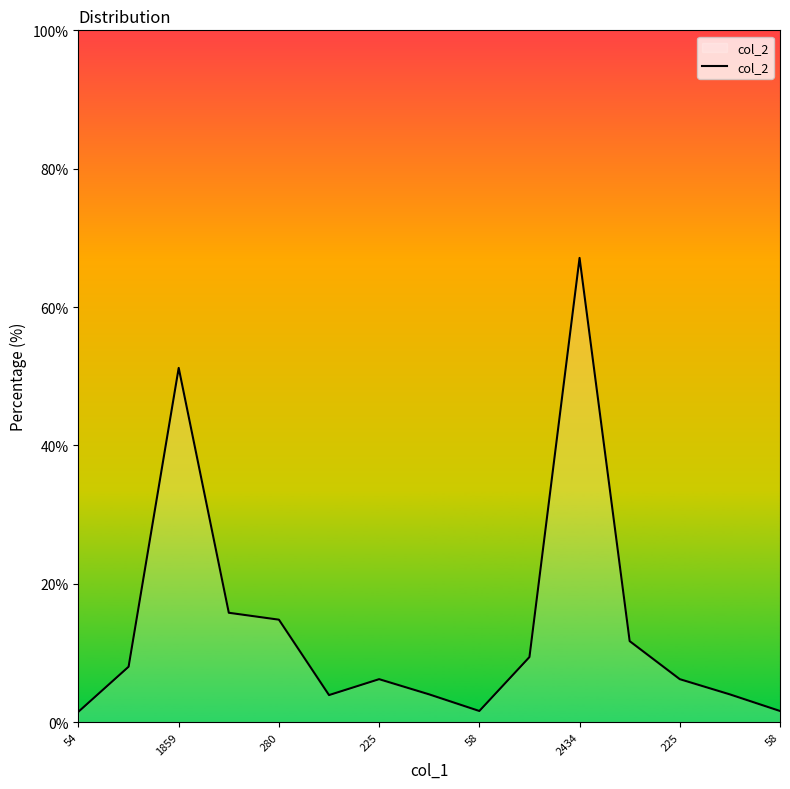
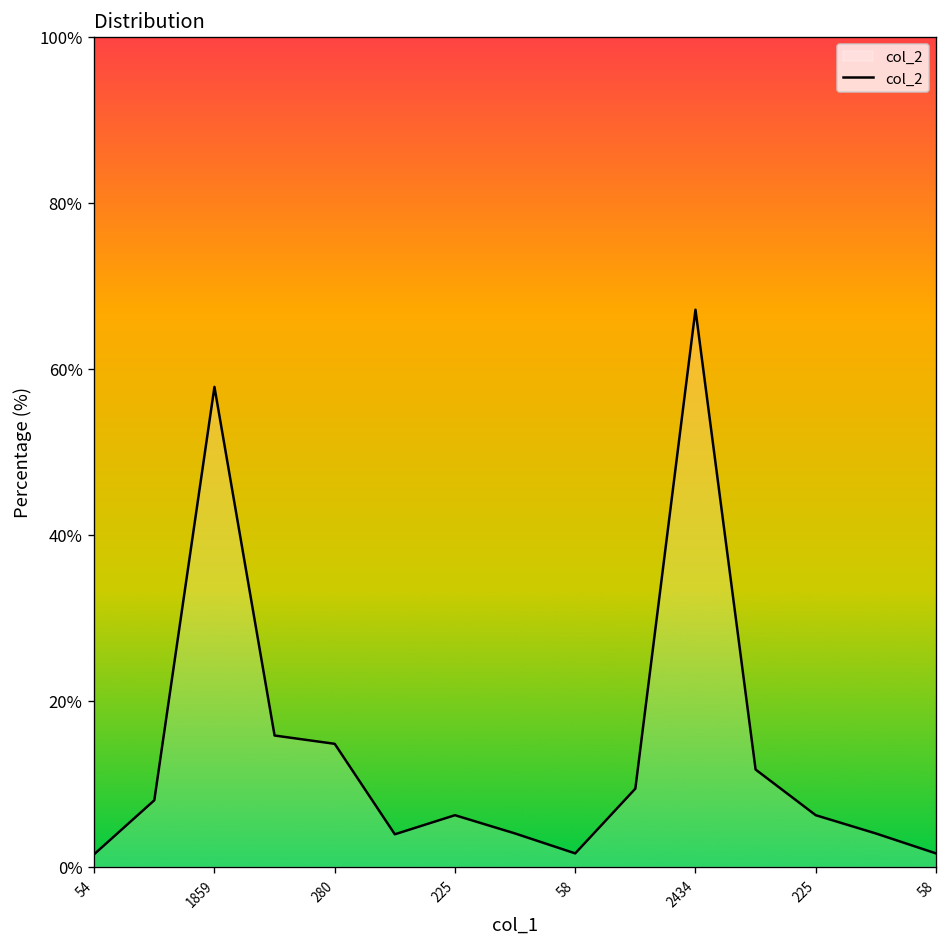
  {
    "54": "2%",
-   "1859": "51%",
+   "1859": "58%",
    "280": "15%",
    "2434": "67%"
  }
